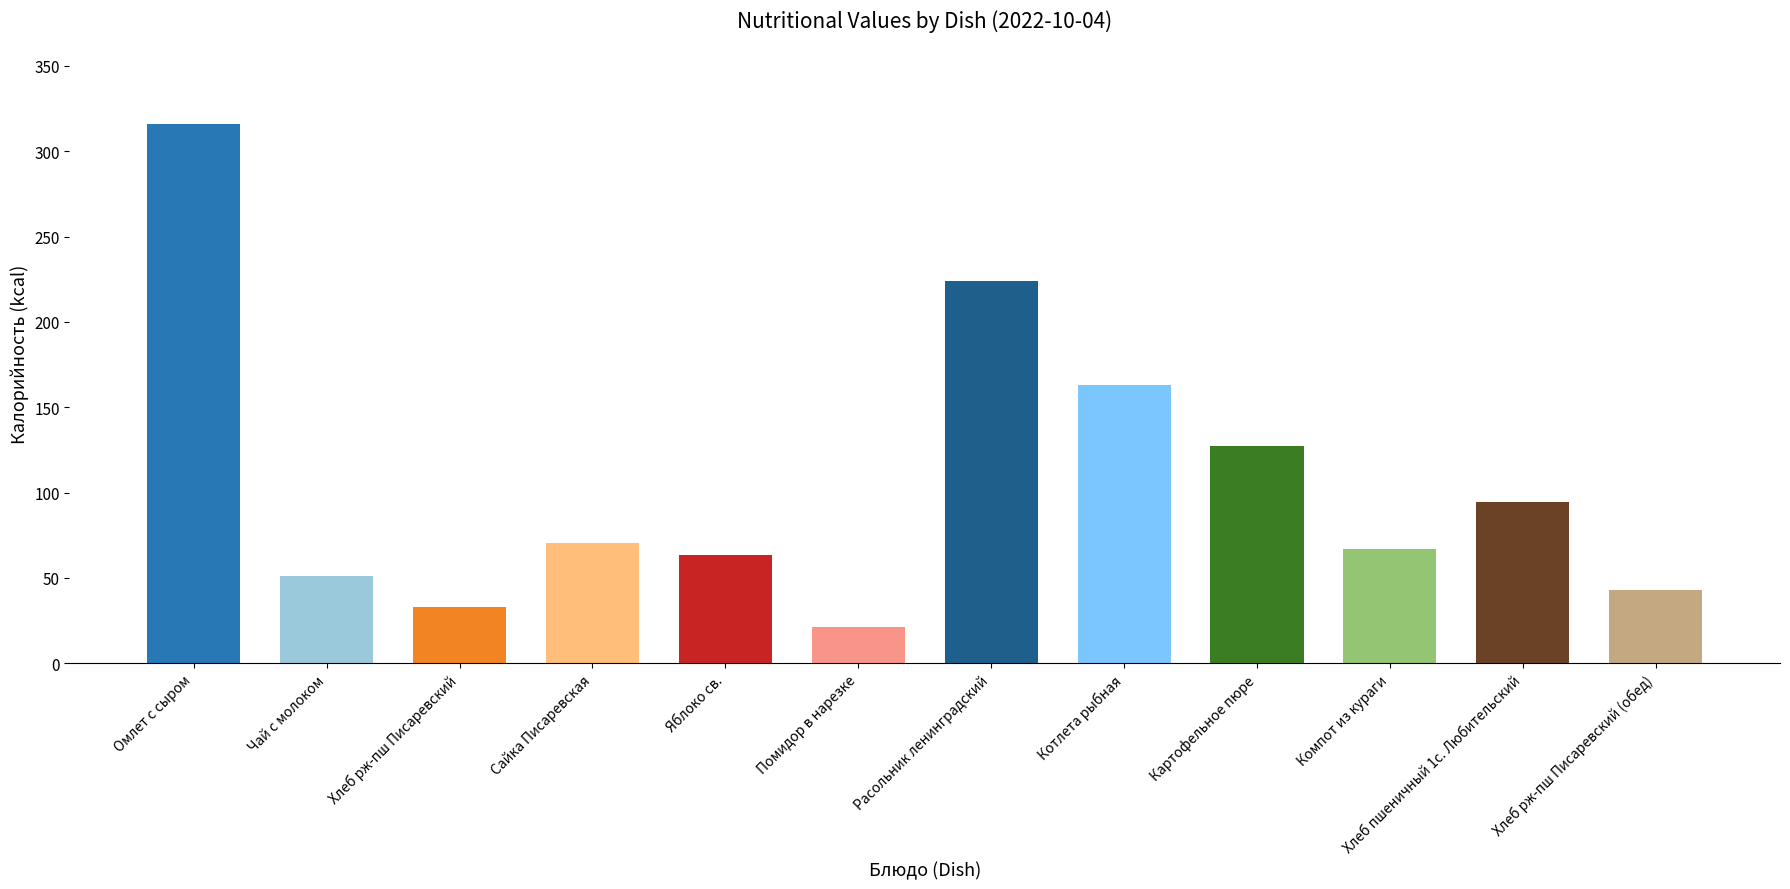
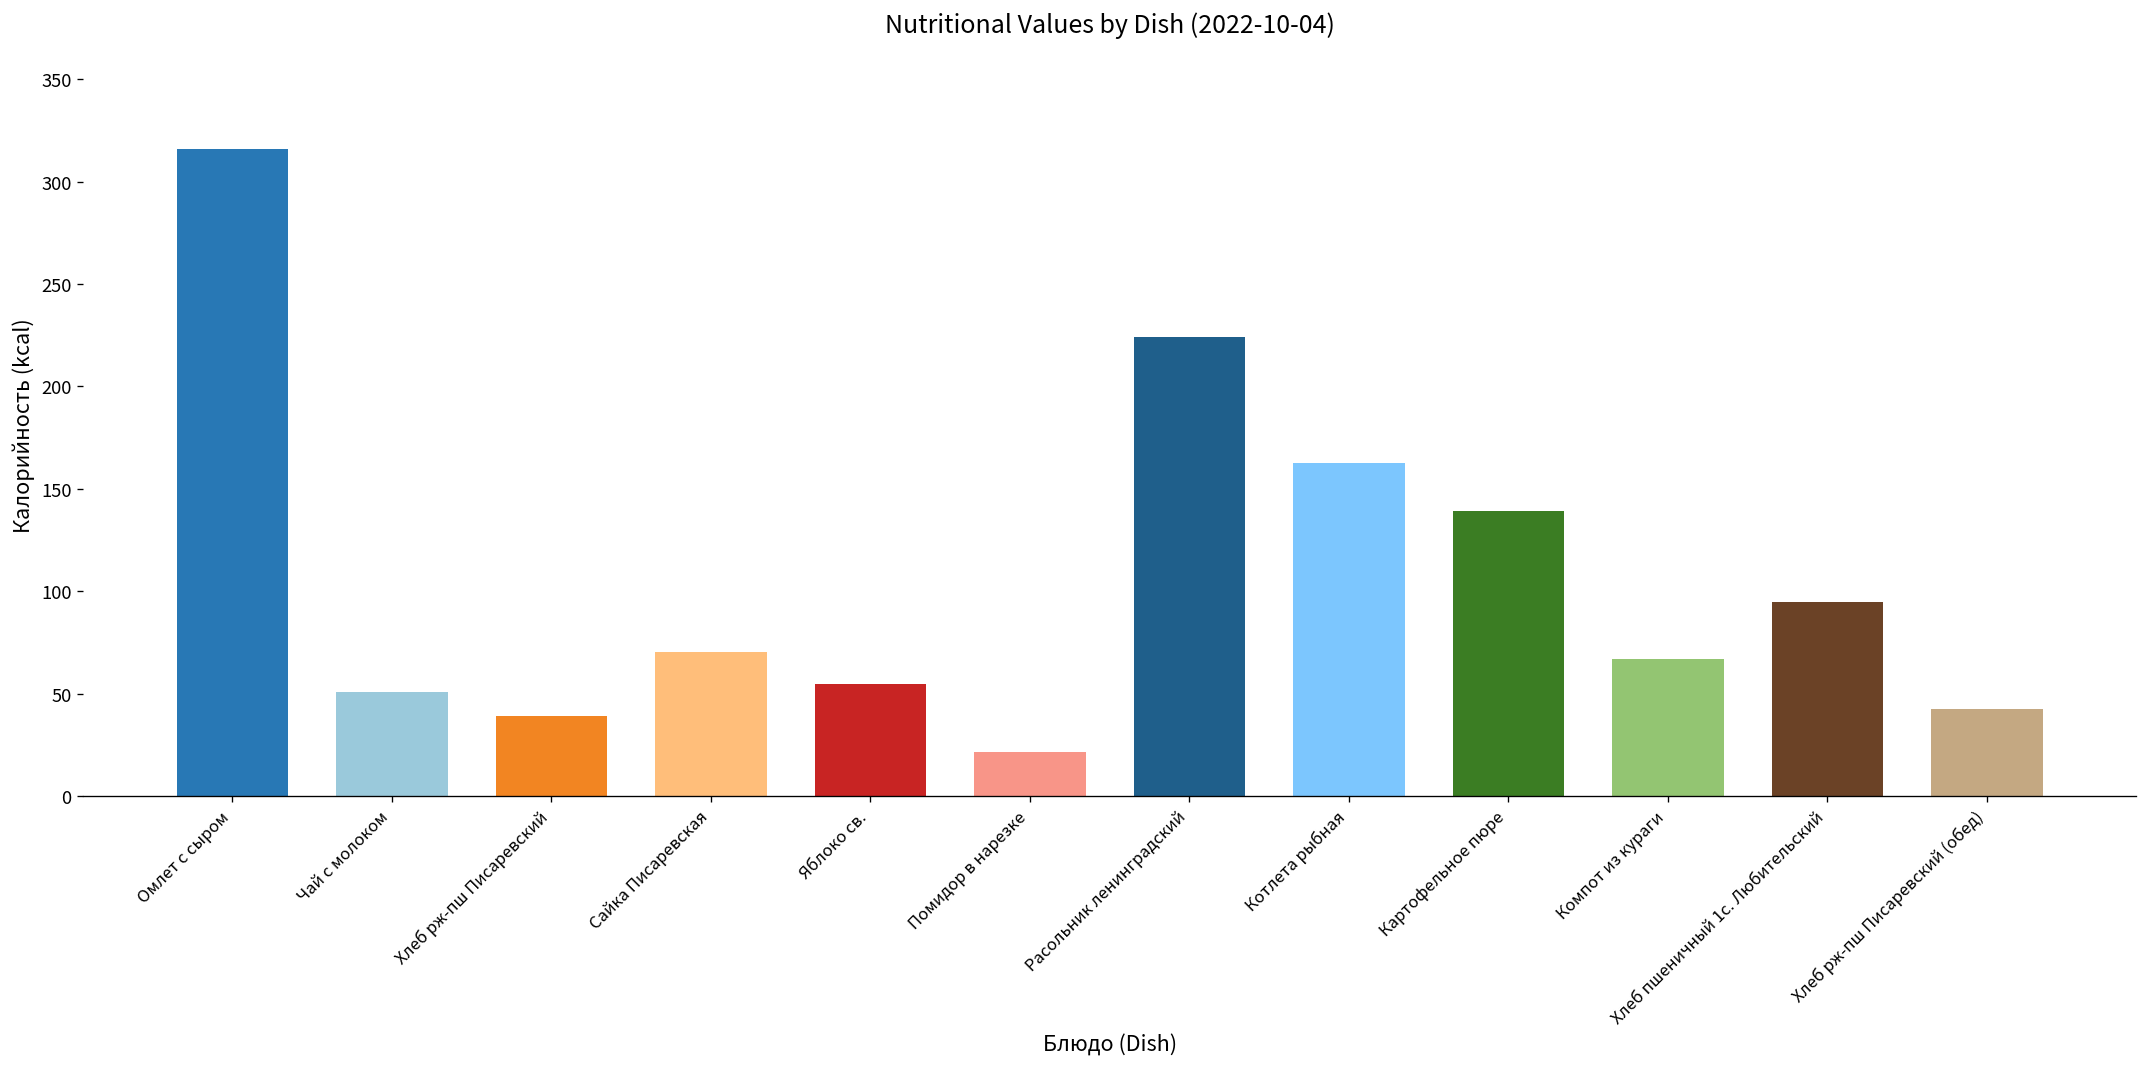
  {
    "Омлет с сыром": 316,
    "Чай с молоком": 51,
-   "Хлеб рж-пш Писаревский": 33,
+   "Хлеб рж-пш Писаревский": 39,
    "Сайка Писаревская": 70,
-   "Яблоко св.": 64,
+   "Яблоко св.": 55,
    "Помидор в нарезке": 21,
    "Расольник ленинградский": 224,
    "Котлета рыбная": 163,
-   "Картофельное пюре": 127,
+   "Картофельное пюре": 139,
    "Компот из кураги": 67,
    "Хлеб пшеничный 1с. Любительский": 95,
    "Хлеб рж-пш Писаревский (обед)": 43
  }
